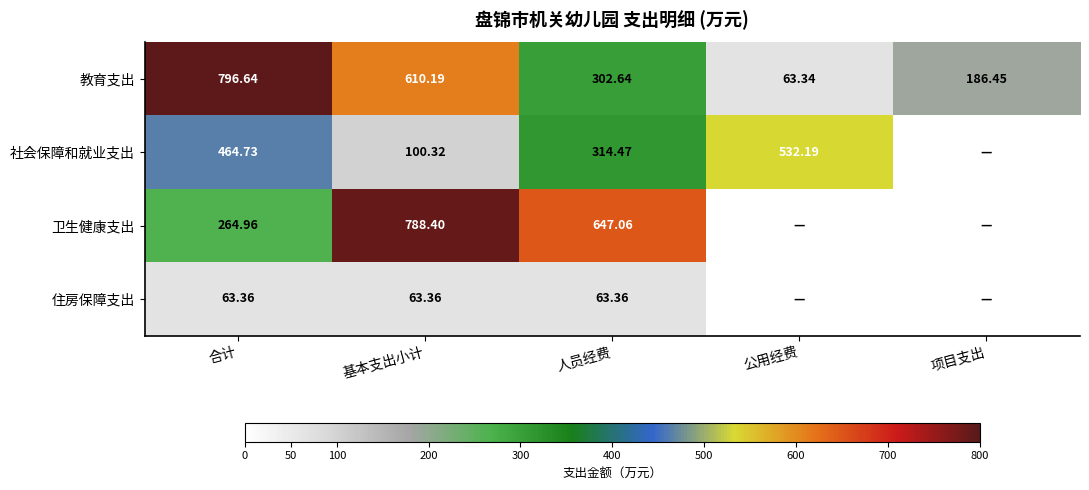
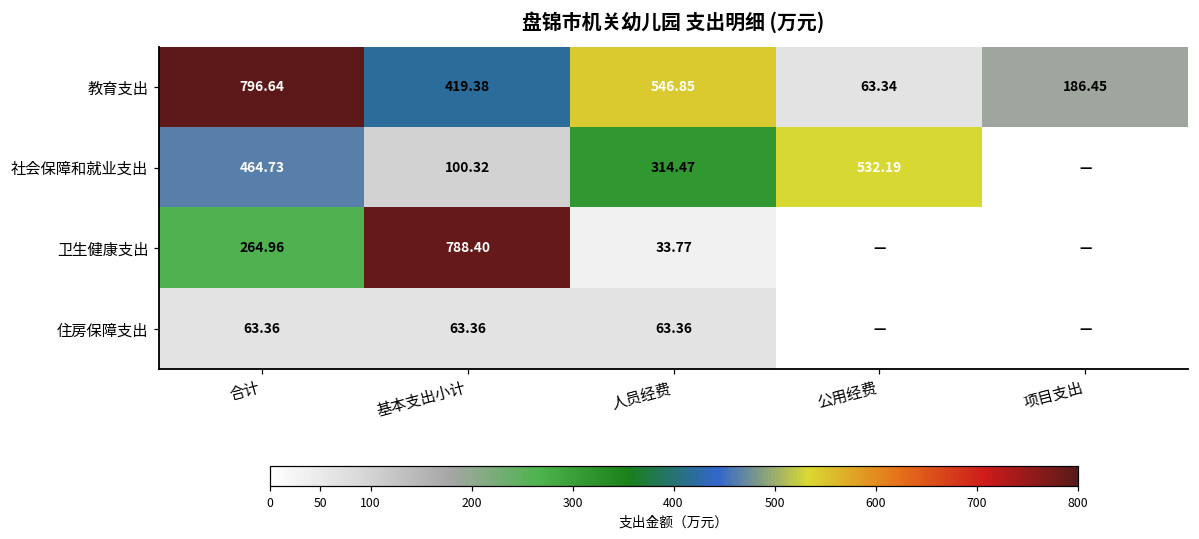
  {
    "教育支出": {
      "合计": 796.64,
-     "基本支出小计": 610.19,
-     "人员经费": 302.64,
+     "基本支出小计": 419.38,
+     "人员经费": 546.85,
      "公用经费": 63.34,
      "项目支出": 186.45
    },
    "社会保障和就业支出": {
      "合计": 464.73,
      "基本支出小计": 100.32,
      "人员经费": 314.47,
      "公用经费": 532.19
    },
    "卫生健康支出": {
      "合计": 264.96,
      "基本支出小计": 788.40,
-     "人员经费": 647.06
+     "人员经费": 33.77
    },
    "住房保障支出": {
      "合计": 63.36,
      "基本支出小计": 63.36,
      "人员经费": 63.36
    }
  }
